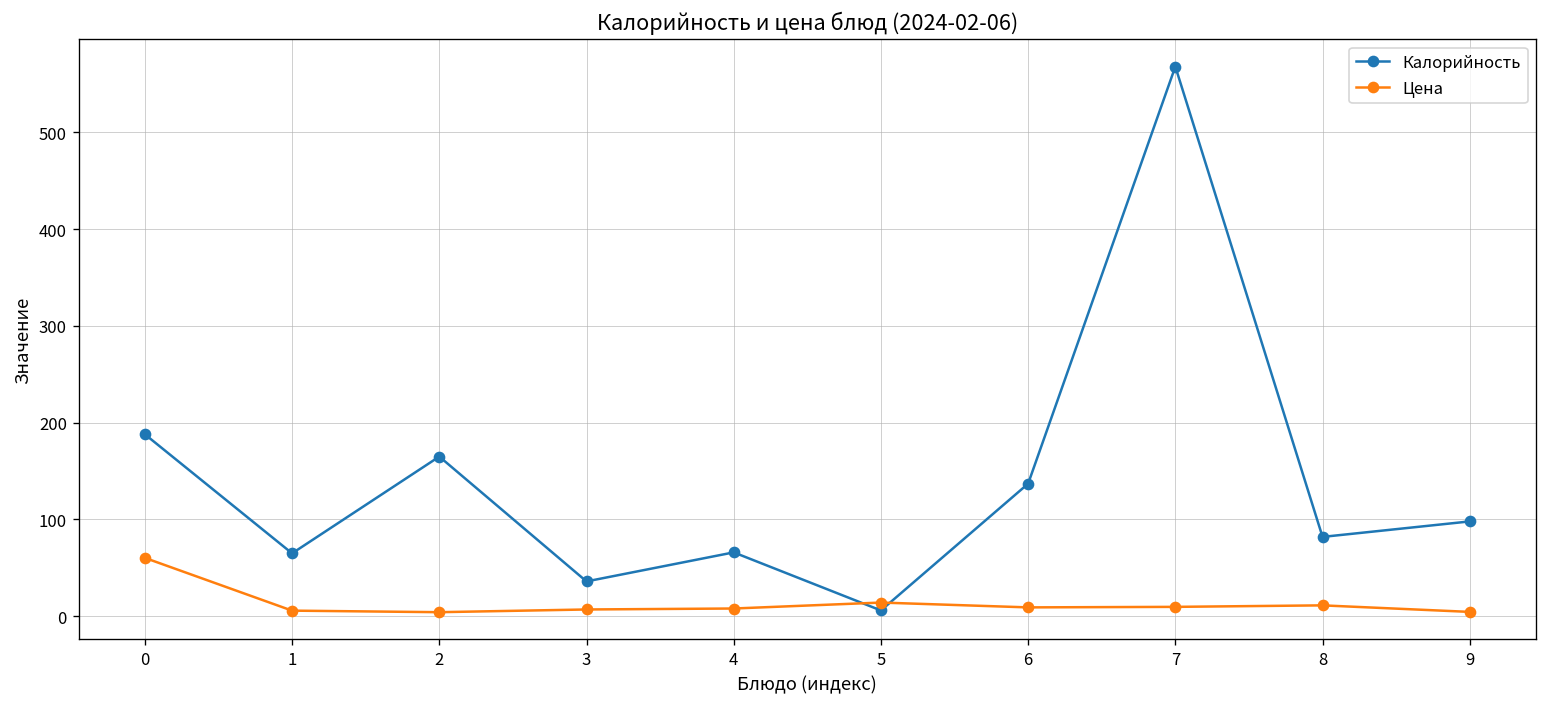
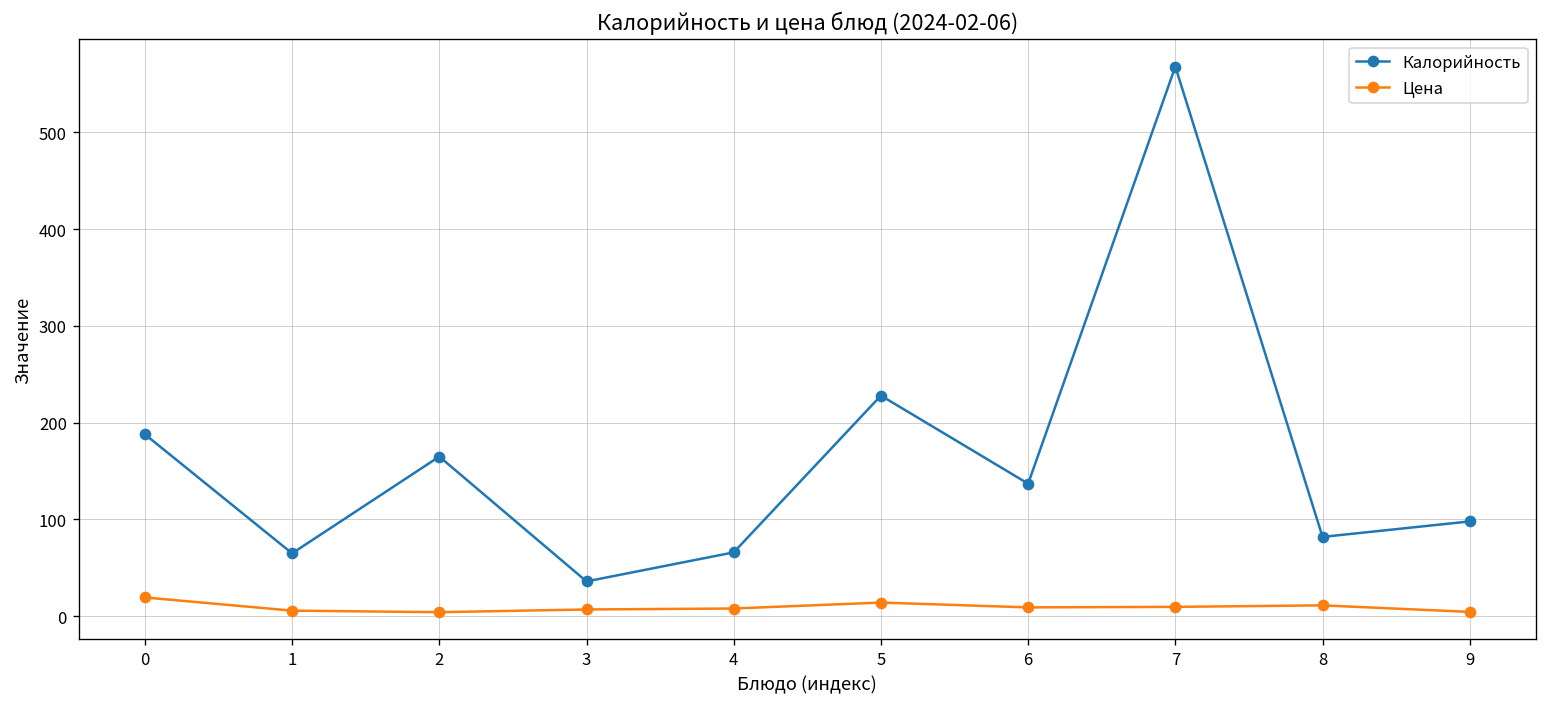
  {
    "Калорийность": {
      "0": 190,
      "1": 70,
      "2": 170,
      "3": 40,
      "4": 70,
-     "5": 10,
+     "5": 230,
      "6": 140,
      "7": 570,
      "8": 80,
      "9": 100
    },
    "Цена": {
-     "0": 60,
+     "0": 20,
      "1": 10,
      "2": 0,
      "3": 10,
      "4": 10,
      "5": 10,
      "6": 10,
      "7": 10,
      "8": 10,
      "9": 0
    }
  }
